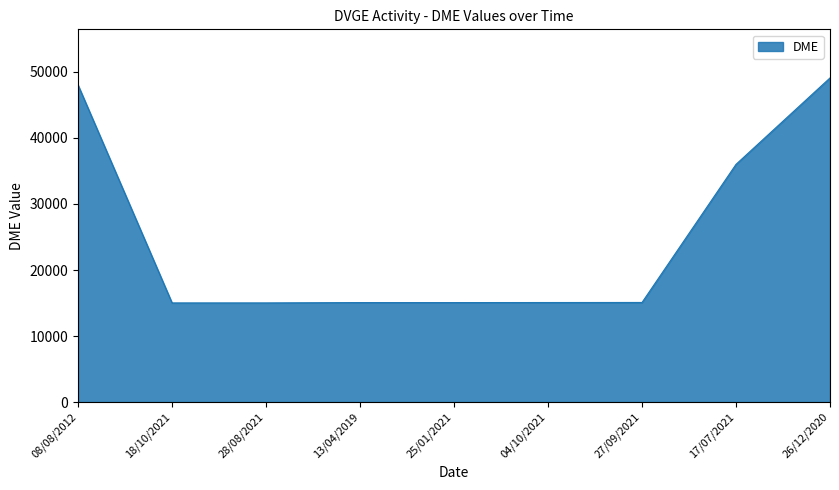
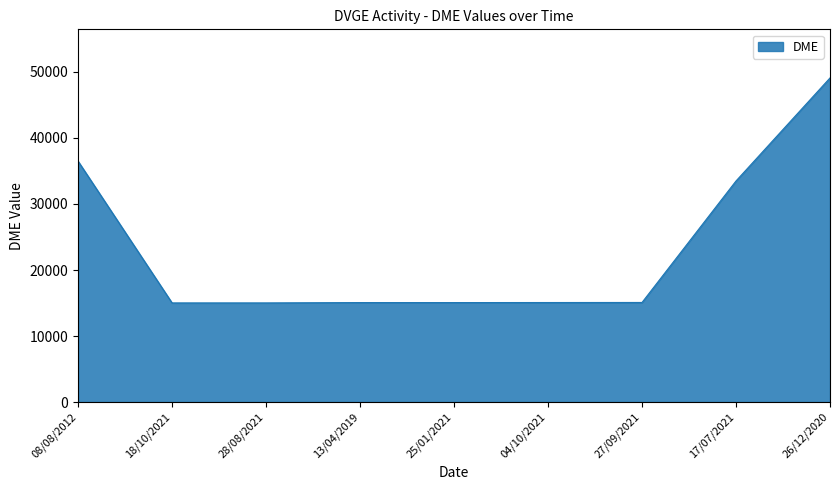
  {
-   "08/08/2012": 48000,
+   "08/08/2012": 36000,
    "18/10/2021": 15000,
    "28/08/2021": 15000,
    "13/04/2019": 15000,
    "25/01/2021": 15000,
    "04/10/2021": 15000,
    "27/09/2021": 15000,
-   "17/07/2021": 36000,
+   "17/07/2021": 33000,
    "26/12/2020": 49000
  }
